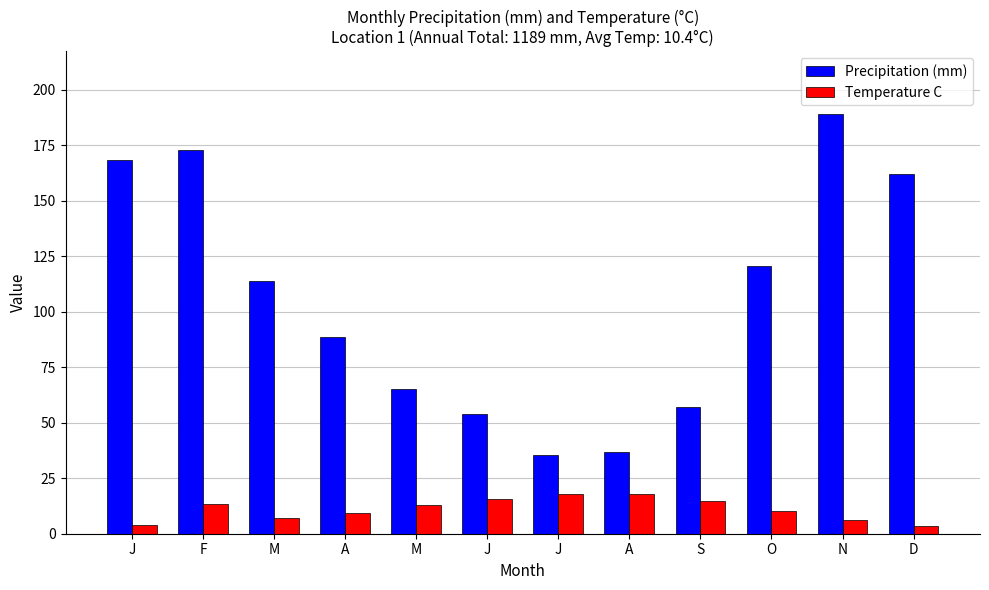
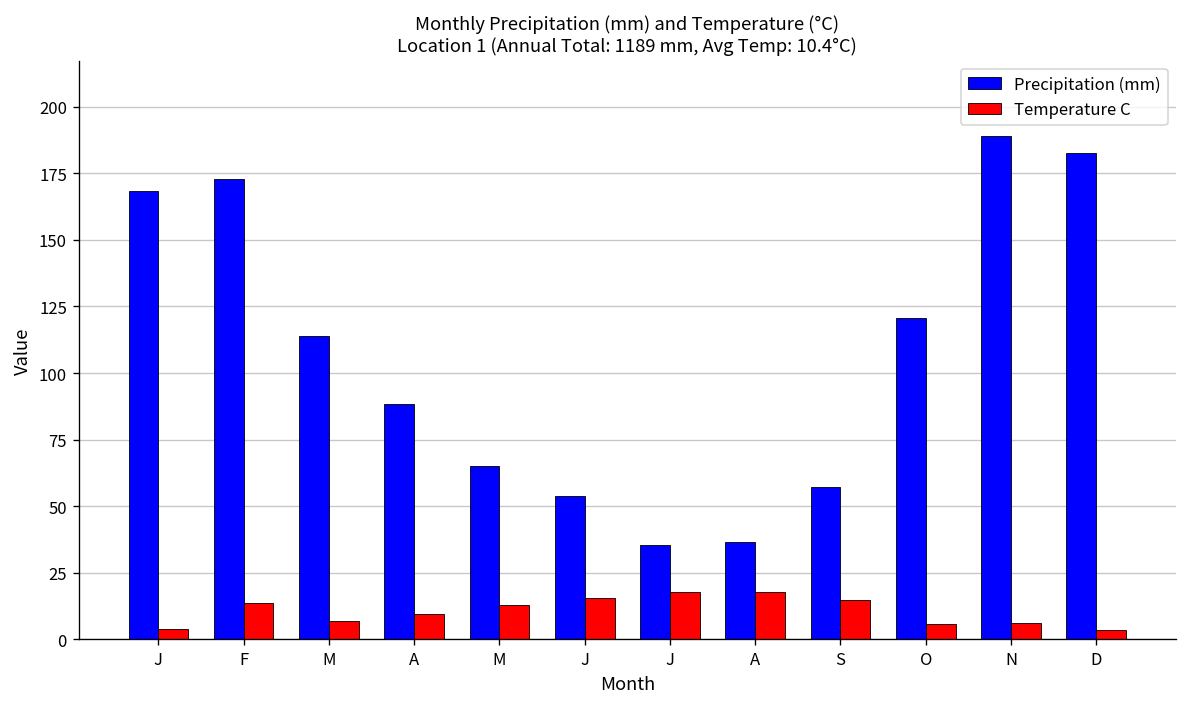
  {
    "Precipitation (mm)": {
      "F": 173,
      "S": 57,
      "O": 121,
      "N": 189,
-     "D": 162
+     "D": 183
    },
    "Temperature C": {
      "F": 14,
      "S": 15,
-     "O": 10,
+     "O": 6,
      "N": 6,
      "D": 4
    }
  }
